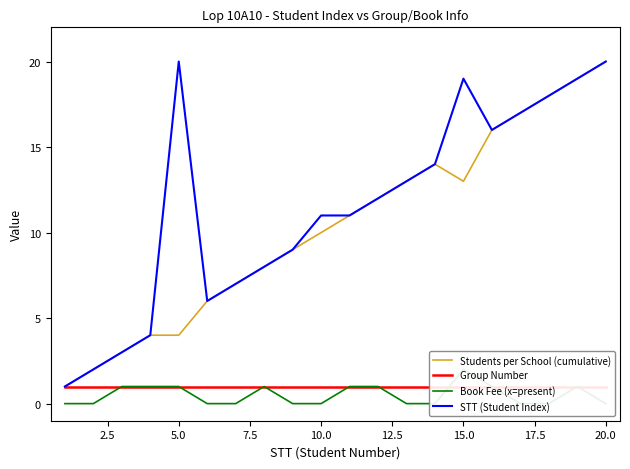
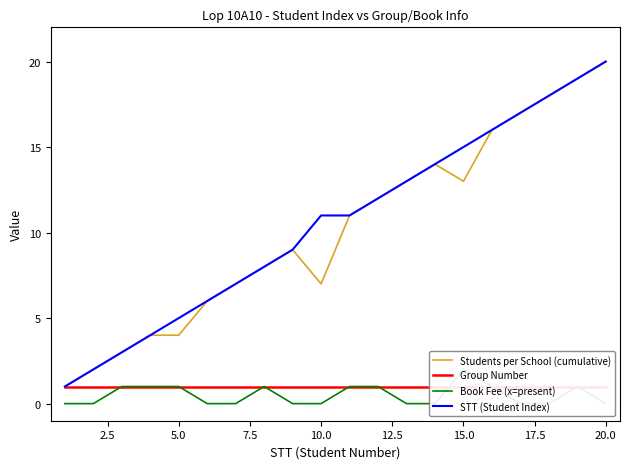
  {
    "Students per School (cumulative)": {
      "5.0": 4,
-     "10.0": 10,
+     "10.0": 7,
      "15.0": 13
    },
    "Group Number": {
      "10.0": 1
    },
    "Book Fee (x=present)": {
      "10.0": 0
    },
    "STT (Student Index)": {
-     "5.0": 20,
+     "5.0": 5,
      "10.0": 11,
-     "15.0": 19
+     "15.0": 15
    }
  }
